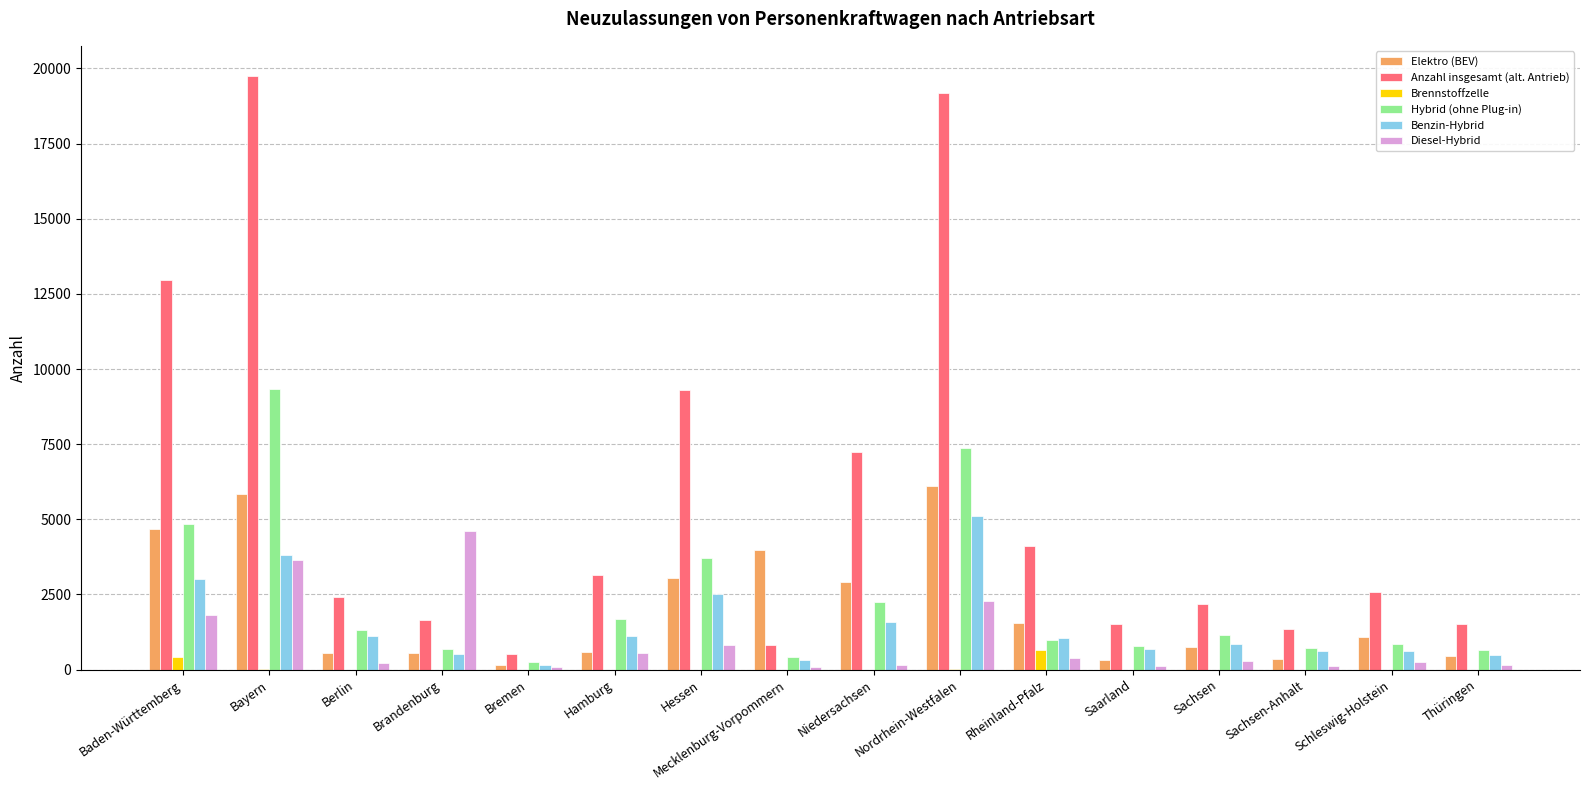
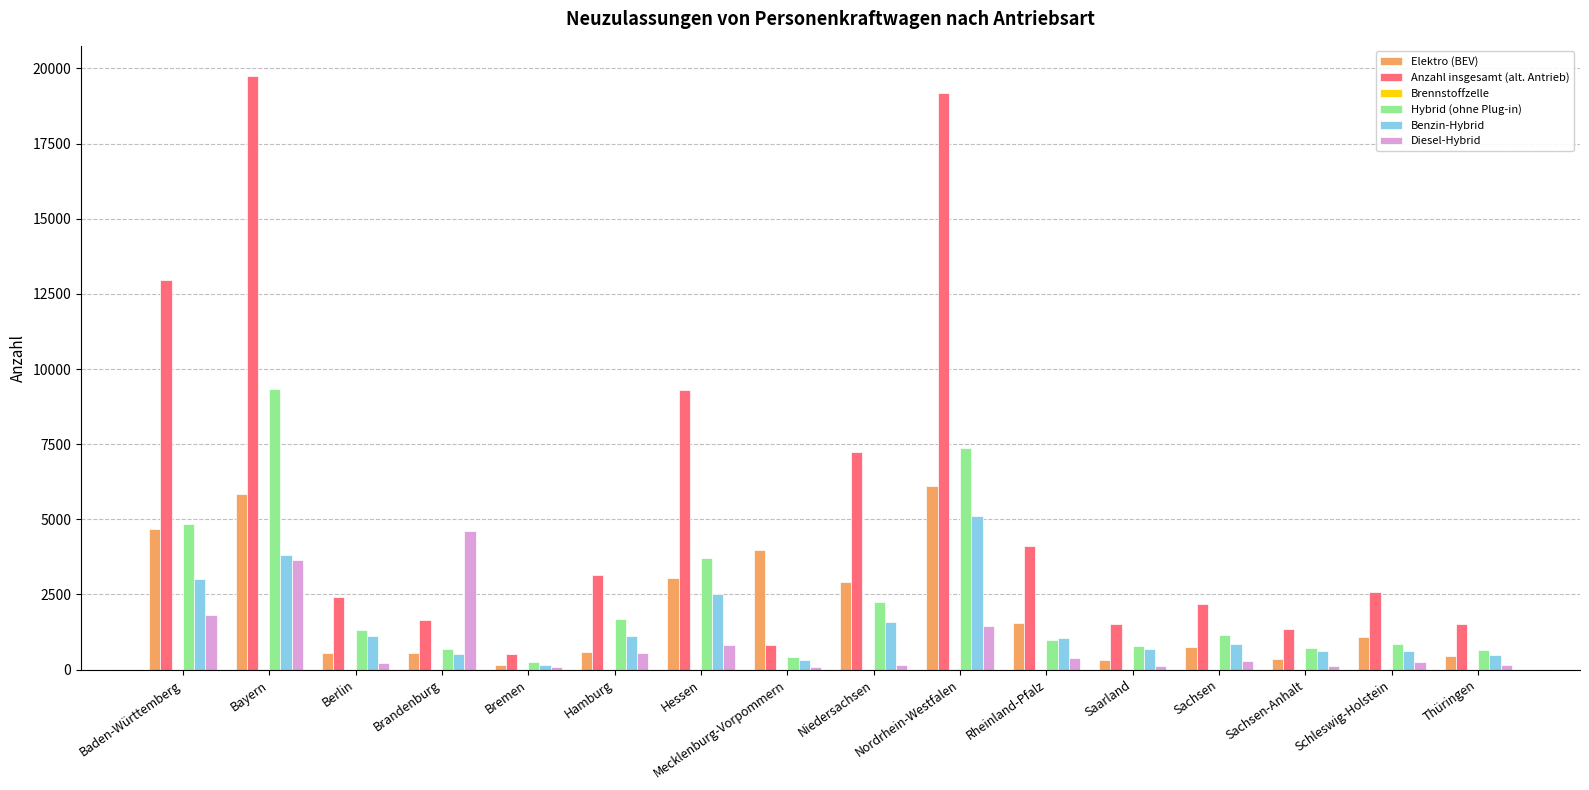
  {
    "Elektro (BEV)": {
      "Baden-Württemberg": 4700,
      "Bayern": 5800,
      "Berlin": 500,
      "Brandenburg": 600,
      "Bremen": 100,
      "Hamburg": 600,
      "Hessen": 3100,
      "Mecklenburg-Vorpommern": 4000,
      "Niedersachsen": 2900,
      "Nordrhein-Westfalen": 6100,
      "Rheinland-Pfalz": 1500,
      "Saarland": 300,
      "Sachsen": 700,
      "Sachsen-Anhalt": 400,
      "Schleswig-Holstein": 1100,
      "Thüringen": 500
    },
    "Anzahl insgesamt (alt. Antrieb)": {
      "Baden-Württemberg": 13000,
      "Bayern": 19800,
      "Berlin": 2400,
      "Brandenburg": 1600,
      "Bremen": 500,
      "Hamburg": 3100,
      "Hessen": 9300,
      "Mecklenburg-Vorpommern": 800,
      "Niedersachsen": 7300,
      "Nordrhein-Westfalen": 19200,
      "Rheinland-Pfalz": 4100,
      "Saarland": 1500,
      "Sachsen": 2200,
      "Sachsen-Anhalt": 1400,
      "Schleswig-Holstein": 2600,
      "Thüringen": 1500
    },
    "Brennstoffzelle": {
-     "Baden-Württemberg": 400,
+     "Baden-Württemberg": 0,
      "Bremen": 0,
      "Mecklenburg-Vorpommern": 0,
-     "Rheinland-Pfalz": 700,
+     "Rheinland-Pfalz": 0,
      "Sachsen-Anhalt": 0,
      "Thüringen": 0
    },
    "Hybrid (ohne Plug-in)": {
      "Baden-Württemberg": 4800,
      "Bayern": 9300,
      "Berlin": 1300,
      "Brandenburg": 700,
      "Bremen": 200,
      "Hamburg": 1700,
      "Hessen": 3700,
      "Mecklenburg-Vorpommern": 400,
      "Niedersachsen": 2200,
      "Nordrhein-Westfalen": 7400,
      "Rheinland-Pfalz": 1000,
      "Saarland": 800,
      "Sachsen": 1100,
      "Sachsen-Anhalt": 700,
      "Schleswig-Holstein": 900,
      "Thüringen": 700
    },
    "Benzin-Hybrid": {
      "Baden-Württemberg": 3000,
      "Bayern": 3800,
      "Berlin": 1100,
      "Brandenburg": 500,
      "Bremen": 200,
      "Hamburg": 1100,
      "Hessen": 2500,
      "Mecklenburg-Vorpommern": 300,
      "Niedersachsen": 1600,
      "Nordrhein-Westfalen": 5100,
      "Rheinland-Pfalz": 1100,
      "Saarland": 700,
      "Sachsen": 800,
      "Sachsen-Anhalt": 600,
      "Schleswig-Holstein": 600,
      "Thüringen": 500
    },
    "Diesel-Hybrid": {
      "Baden-Württemberg": 1800,
      "Bayern": 3600,
      "Berlin": 200,
      "Brandenburg": 4600,
      "Bremen": 100,
      "Hamburg": 600,
      "Hessen": 800,
      "Mecklenburg-Vorpommern": 100,
      "Niedersachsen": 200,
-     "Nordrhein-Westfalen": 2300,
+     "Nordrhein-Westfalen": 1400,
      "Rheinland-Pfalz": 400,
      "Saarland": 100,
      "Sachsen": 300,
      "Sachsen-Anhalt": 100,
      "Schleswig-Holstein": 300,
      "Thüringen": 200
    }
  }
